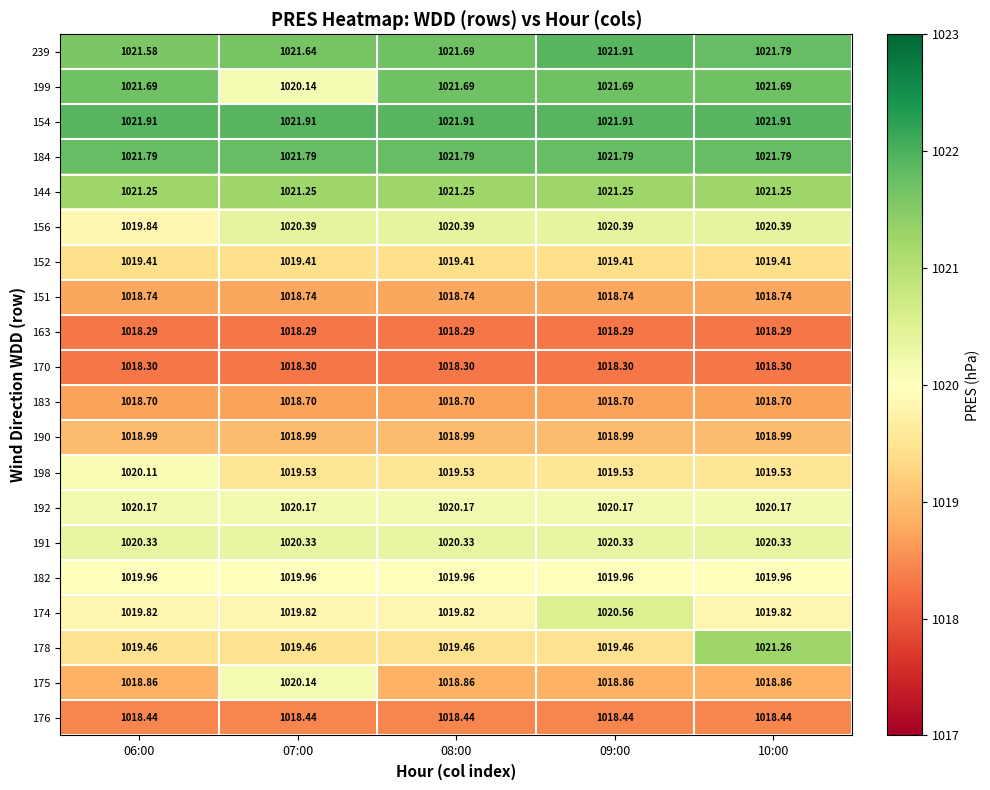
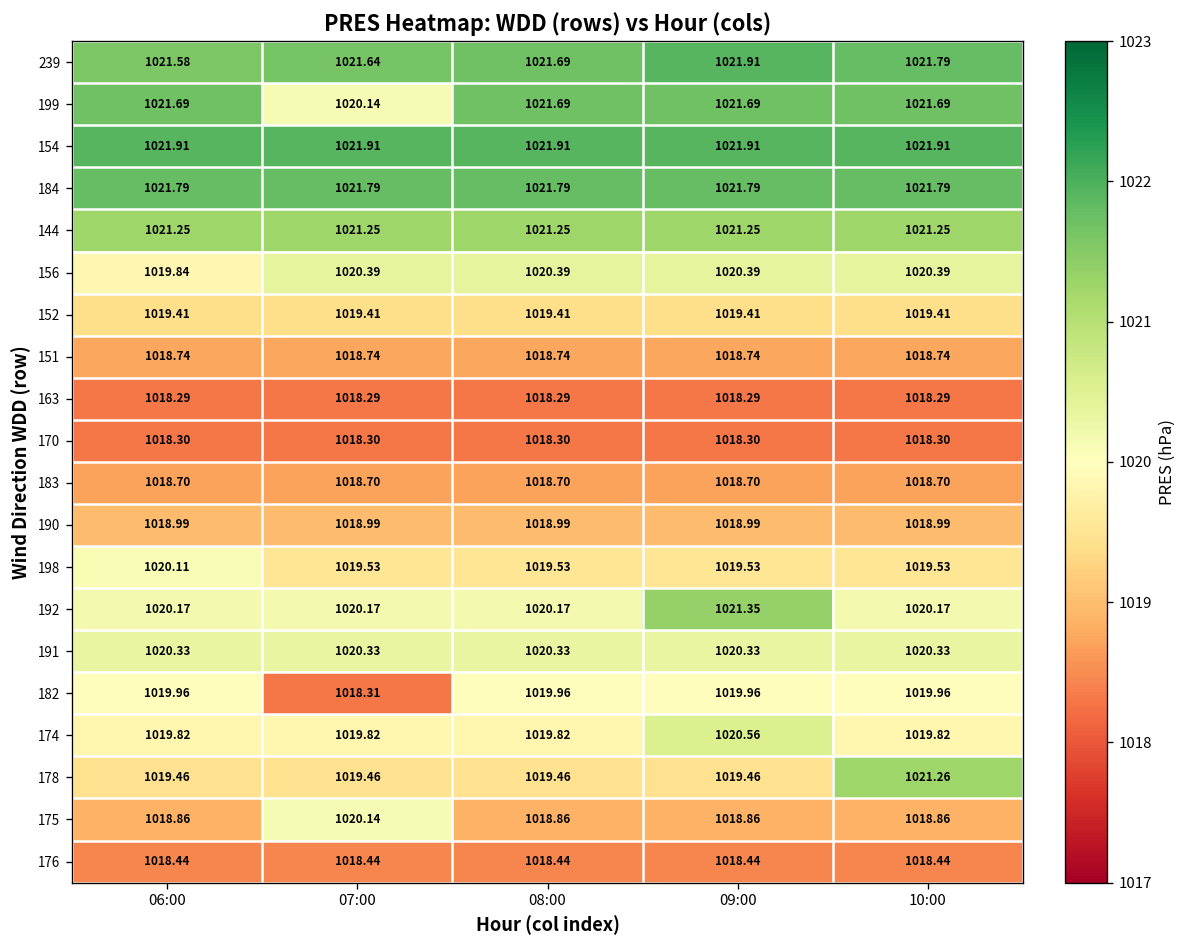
  {
    "239": {
      "06:00": 1021.58,
      "07:00": 1021.64,
      "08:00": 1021.69,
      "09:00": 1021.91,
      "10:00": 1021.79
    },
    "199": {
      "06:00": 1021.69,
      "07:00": 1020.14,
      "08:00": 1021.69,
      "09:00": 1021.69,
      "10:00": 1021.69
    },
    "154": {
      "06:00": 1021.91,
      "07:00": 1021.91,
      "08:00": 1021.91,
      "09:00": 1021.91,
      "10:00": 1021.91
    },
    "184": {
      "06:00": 1021.79,
      "07:00": 1021.79,
      "08:00": 1021.79,
      "09:00": 1021.79,
      "10:00": 1021.79
    },
    "144": {
      "06:00": 1021.25,
      "07:00": 1021.25,
      "08:00": 1021.25,
      "09:00": 1021.25,
      "10:00": 1021.25
    },
    "156": {
      "06:00": 1019.84,
      "07:00": 1020.39,
      "08:00": 1020.39,
      "09:00": 1020.39,
      "10:00": 1020.39
    },
    "152": {
      "06:00": 1019.41,
      "07:00": 1019.41,
      "08:00": 1019.41,
      "09:00": 1019.41,
      "10:00": 1019.41
    },
    "151": {
      "06:00": 1018.74,
      "07:00": 1018.74,
      "08:00": 1018.74,
      "09:00": 1018.74,
      "10:00": 1018.74
    },
    "163": {
      "06:00": 1018.29,
      "07:00": 1018.29,
      "08:00": 1018.29,
      "09:00": 1018.29,
      "10:00": 1018.29
    },
    "170": {
      "06:00": 1018.30,
      "07:00": 1018.30,
      "08:00": 1018.30,
      "09:00": 1018.30,
      "10:00": 1018.30
    },
    "183": {
      "06:00": 1018.70,
      "07:00": 1018.70,
      "08:00": 1018.70,
      "09:00": 1018.70,
      "10:00": 1018.70
    },
    "190": {
      "06:00": 1018.99,
      "07:00": 1018.99,
      "08:00": 1018.99,
      "09:00": 1018.99,
      "10:00": 1018.99
    },
    "198": {
      "06:00": 1020.11,
      "07:00": 1019.53,
      "08:00": 1019.53,
      "09:00": 1019.53,
      "10:00": 1019.53
    },
    "192": {
      "06:00": 1020.17,
      "07:00": 1020.17,
      "08:00": 1020.17,
-     "09:00": 1020.17,
+     "09:00": 1021.35,
      "10:00": 1020.17
    },
    "191": {
      "06:00": 1020.33,
      "07:00": 1020.33,
      "08:00": 1020.33,
      "09:00": 1020.33,
      "10:00": 1020.33
    },
    "182": {
      "06:00": 1019.96,
-     "07:00": 1019.96,
+     "07:00": 1018.31,
      "08:00": 1019.96,
      "09:00": 1019.96,
      "10:00": 1019.96
    },
    "174": {
      "06:00": 1019.82,
      "07:00": 1019.82,
      "08:00": 1019.82,
      "09:00": 1020.56,
      "10:00": 1019.82
    },
    "178": {
      "06:00": 1019.46,
      "07:00": 1019.46,
      "08:00": 1019.46,
      "09:00": 1019.46,
      "10:00": 1021.26
    },
    "175": {
      "06:00": 1018.86,
      "07:00": 1020.14,
      "08:00": 1018.86,
      "09:00": 1018.86,
      "10:00": 1018.86
    },
    "176": {
      "06:00": 1018.44,
      "07:00": 1018.44,
      "08:00": 1018.44,
      "09:00": 1018.44,
      "10:00": 1018.44
    }
  }
